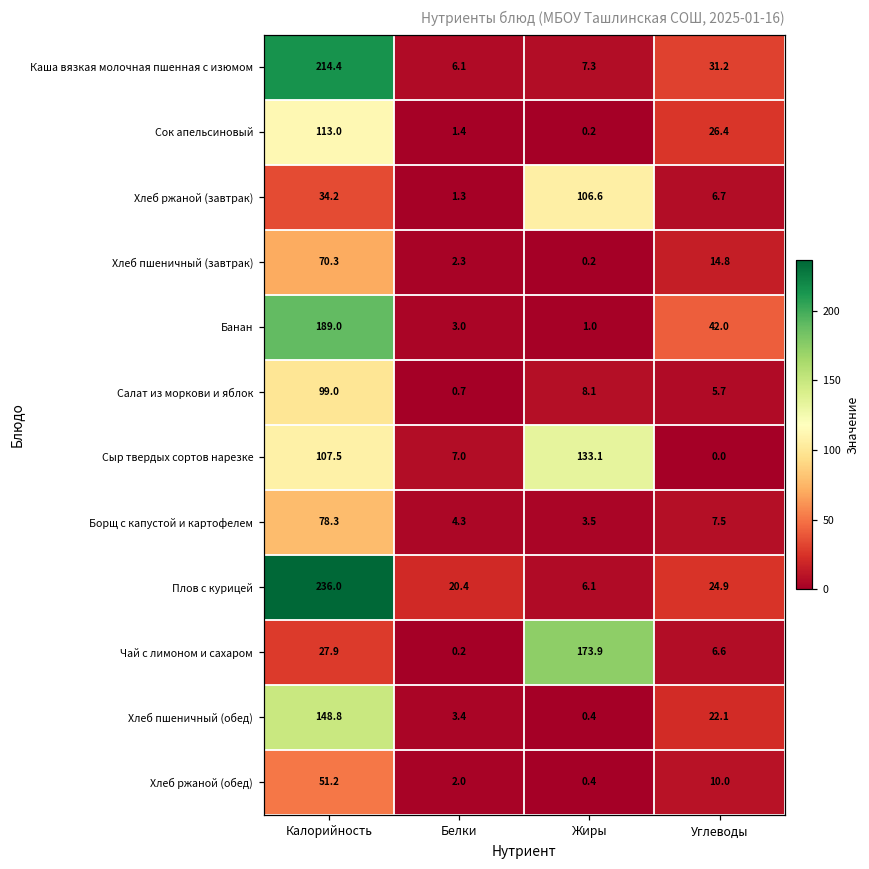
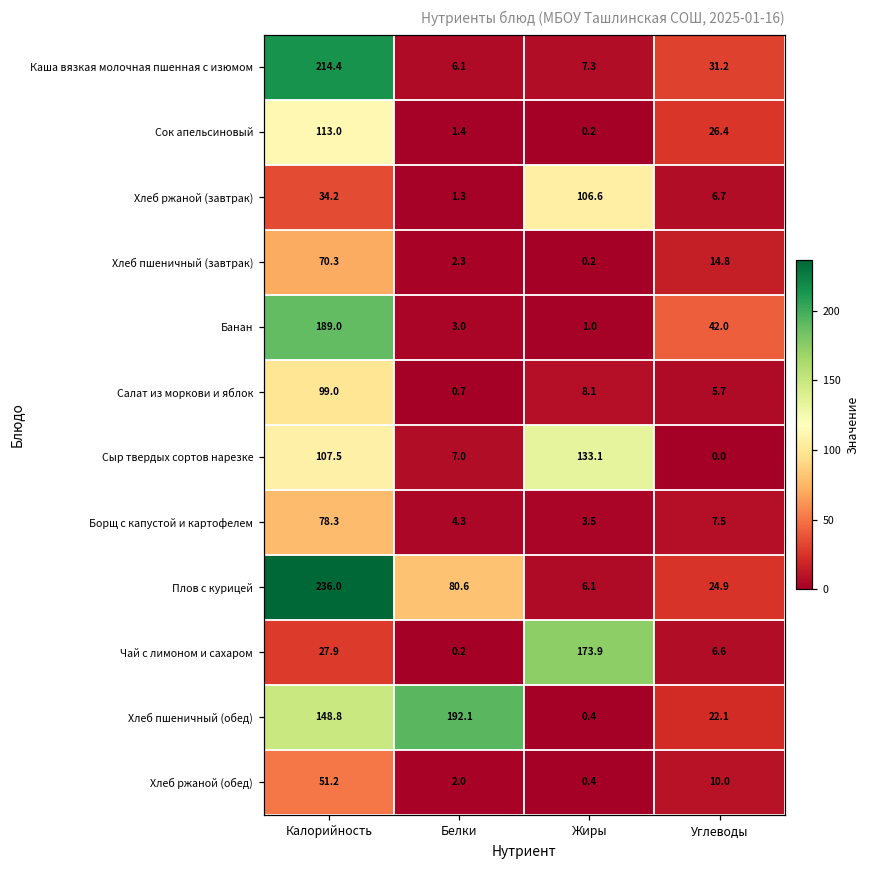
  {
    "Каша вязкая молочная пшенная с изюмом": {
      "Калорийность": 214.4,
      "Белки": 6.1,
      "Жиры": 7.3,
      "Углеводы": 31.2
    },
    "Сок апельсиновый": {
      "Калорийность": 113.0,
      "Белки": 1.4,
      "Жиры": 0.2,
      "Углеводы": 26.4
    },
    "Хлеб ржаной (завтрак)": {
      "Калорийность": 34.2,
      "Белки": 1.3,
      "Жиры": 106.6,
      "Углеводы": 6.7
    },
    "Хлеб пшеничный (завтрак)": {
      "Калорийность": 70.3,
      "Белки": 2.3,
      "Жиры": 0.2,
      "Углеводы": 14.8
    },
    "Банан": {
      "Калорийность": 189.0,
      "Белки": 3.0,
      "Жиры": 1.0,
      "Углеводы": 42.0
    },
    "Салат из моркови и яблок": {
      "Калорийность": 99.0,
      "Белки": 0.7,
      "Жиры": 8.1,
      "Углеводы": 5.7
    },
    "Сыр твердых сортов нарезке": {
      "Калорийность": 107.5,
      "Белки": 7.0,
      "Жиры": 133.1,
      "Углеводы": 0.0
    },
    "Борщ с капустой и картофелем": {
      "Калорийность": 78.3,
      "Белки": 4.3,
      "Жиры": 3.5,
      "Углеводы": 7.5
    },
    "Плов с курицей": {
      "Калорийность": 236.0,
-     "Белки": 20.4,
+     "Белки": 80.6,
      "Жиры": 6.1,
      "Углеводы": 24.9
    },
    "Чай с лимоном и сахаром": {
      "Калорийность": 27.9,
      "Белки": 0.2,
      "Жиры": 173.9,
      "Углеводы": 6.6
    },
    "Хлеб пшеничный (обед)": {
      "Калорийность": 148.8,
-     "Белки": 3.4,
+     "Белки": 192.1,
      "Жиры": 0.4,
      "Углеводы": 22.1
    },
    "Хлеб ржаной (обед)": {
      "Калорийность": 51.2,
      "Белки": 2.0,
      "Жиры": 0.4,
      "Углеводы": 10.0
    }
  }
